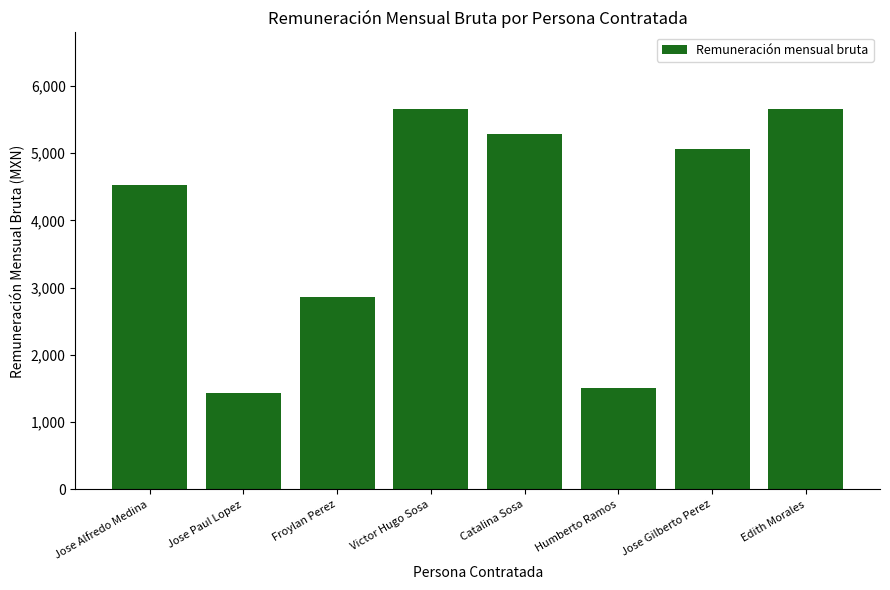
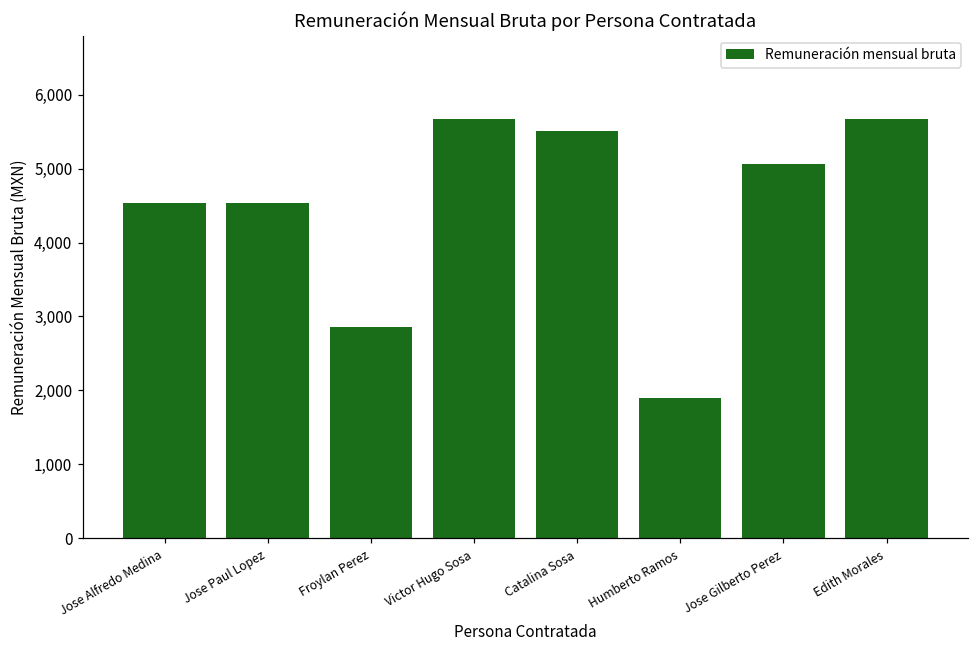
  {
    "Jose Alfredo Medina": "4,500",
-   "Jose Paul Lopez": "1,400",
+   "Jose Paul Lopez": "4,500",
    "Froylan Perez": "2,900",
    "Victor Hugo Sosa": "5,700",
-   "Catalina Sosa": "5,300",
-   "Humberto Ramos": "1,500",
+   "Catalina Sosa": "5,500",
+   "Humberto Ramos": "1,900",
    "Jose Gilberto Perez": "5,100",
    "Edith Morales": "5,700"
  }
